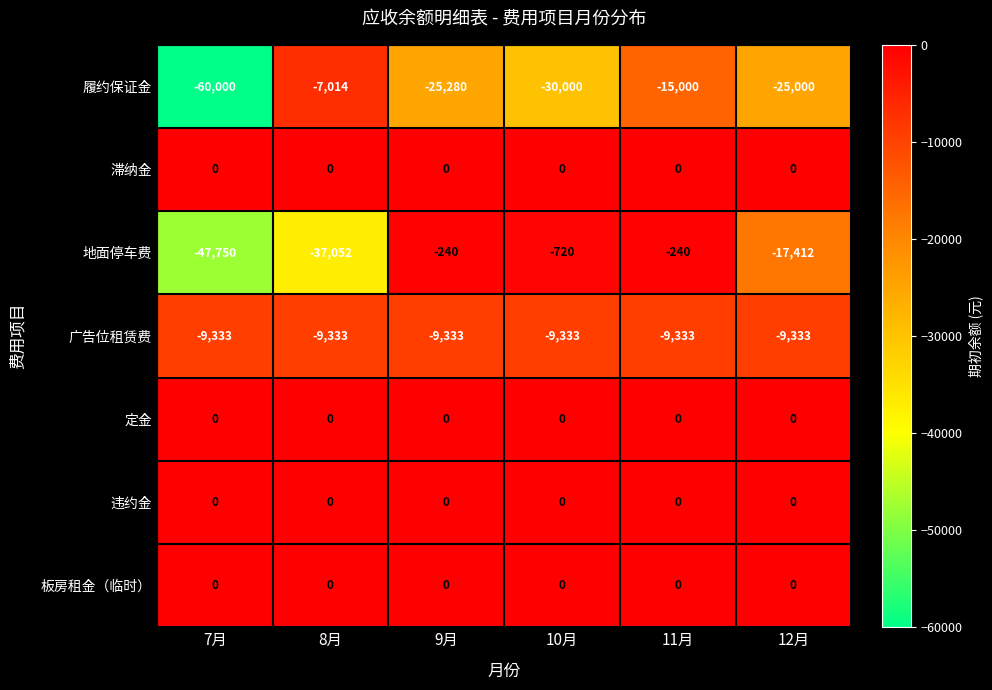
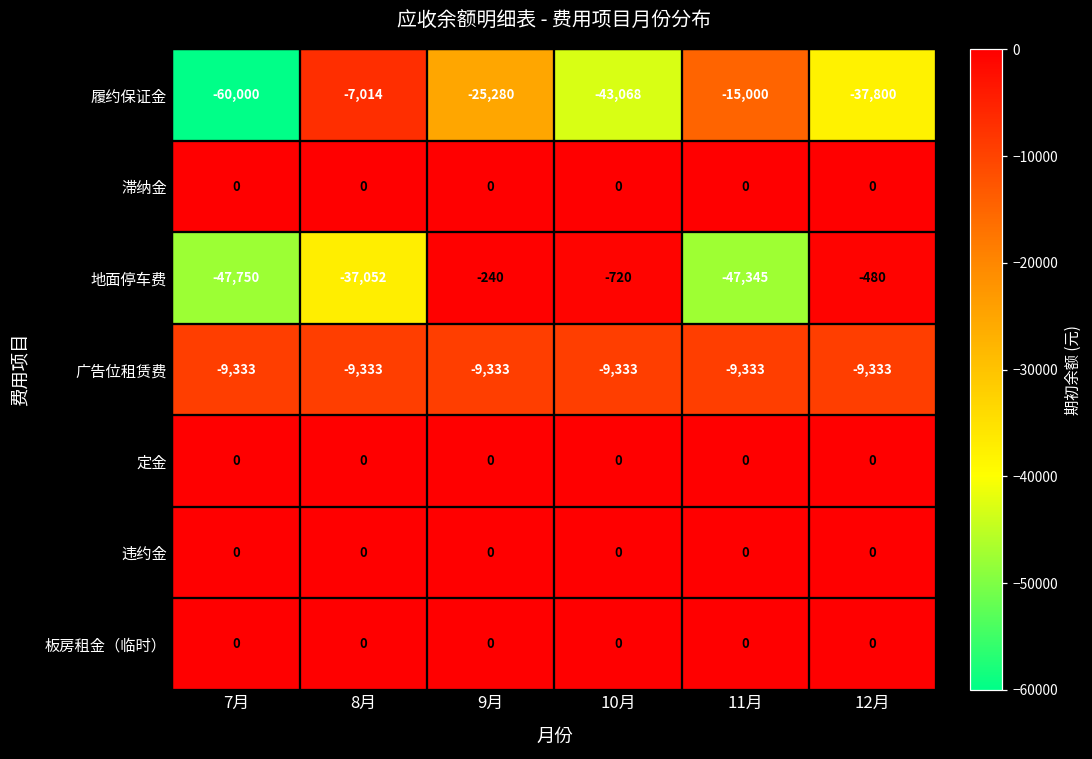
  {
    "履约保证金": {
      "7月": "-60,000",
      "8月": "-7,014",
      "9月": "-25,280",
-     "10月": "-30,000",
+     "10月": "-43,068",
      "11月": "-15,000",
-     "12月": "-25,000"
+     "12月": "-37,800"
    },
    "滞纳金": {
      "7月": "0",
      "8月": "0",
      "9月": "0",
      "10月": "0",
      "11月": "0",
      "12月": "0"
    },
    "地面停车费": {
      "7月": "-47,750",
      "8月": "-37,052",
      "9月": "-240",
      "10月": "-720",
-     "11月": "-240",
-     "12月": "-17,412"
+     "11月": "-47,345",
+     "12月": "-480"
    },
    "广告位租赁费": {
      "7月": "-9,333",
      "8月": "-9,333",
      "9月": "-9,333",
      "10月": "-9,333",
      "11月": "-9,333",
      "12月": "-9,333"
    },
    "定金": {
      "7月": "0",
      "8月": "0",
      "9月": "0",
      "10月": "0",
      "11月": "0",
      "12月": "0"
    },
    "违约金": {
      "7月": "0",
      "8月": "0",
      "9月": "0",
      "10月": "0",
      "11月": "0",
      "12月": "0"
    },
    "板房租金（临时）": {
      "7月": "0",
      "8月": "0",
      "9月": "0",
      "10月": "0",
      "11月": "0",
      "12月": "0"
    }
  }
